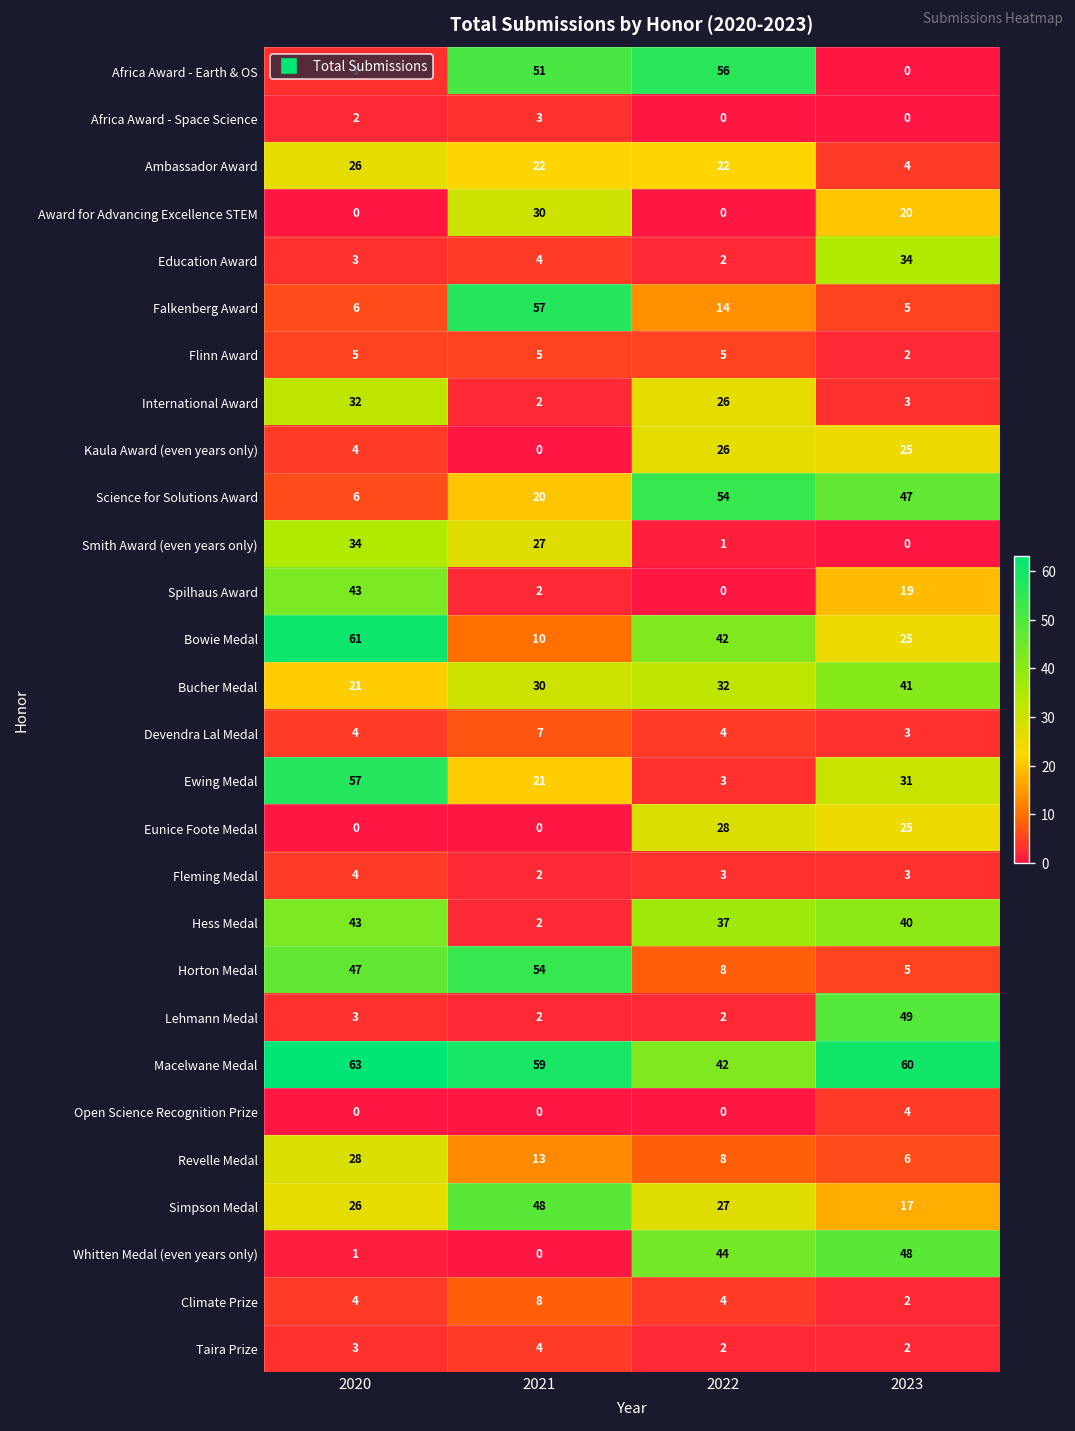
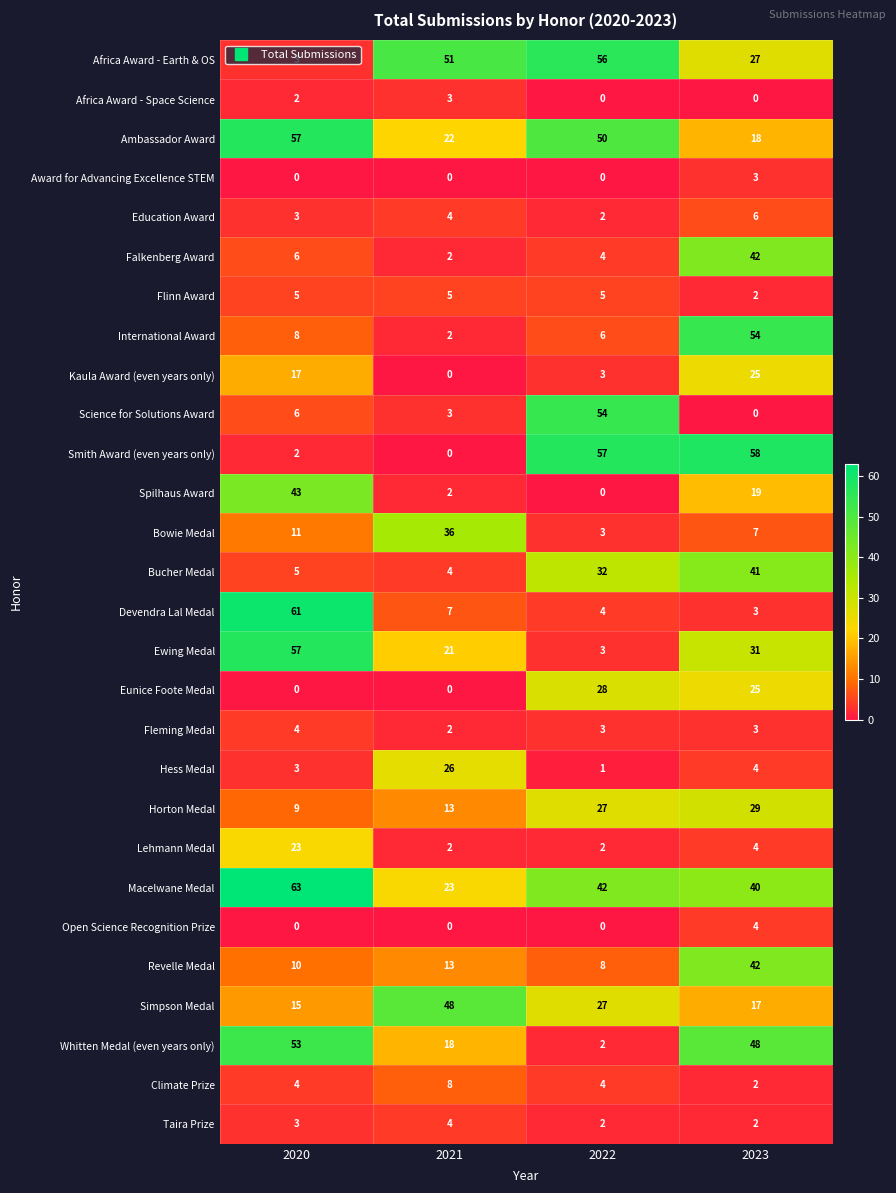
  {
    "Africa Award - Earth & OS": {
      "2021": 51,
      "2022": 56,
-     "2023": 0
+     "2023": 27
    },
    "Africa Award - Space Science": {
      "2020": 2,
      "2021": 3,
      "2022": 0,
      "2023": 0
    },
    "Ambassador Award": {
-     "2020": 26,
+     "2020": 57,
      "2021": 22,
-     "2022": 22,
-     "2023": 4
+     "2022": 50,
+     "2023": 18
    },
    "Award for Advancing Excellence STEM": {
      "2020": 0,
-     "2021": 30,
+     "2021": 0,
      "2022": 0,
-     "2023": 20
+     "2023": 3
    },
    "Education Award": {
      "2020": 3,
      "2021": 4,
      "2022": 2,
-     "2023": 34
+     "2023": 6
    },
    "Falkenberg Award": {
      "2020": 6,
-     "2021": 57,
-     "2022": 14,
-     "2023": 5
+     "2021": 2,
+     "2022": 4,
+     "2023": 42
    },
    "Flinn Award": {
      "2020": 5,
      "2021": 5,
      "2022": 5,
      "2023": 2
    },
    "International Award": {
-     "2020": 32,
+     "2020": 8,
      "2021": 2,
-     "2022": 26,
-     "2023": 3
+     "2022": 6,
+     "2023": 54
    },
    "Kaula Award (even years only)": {
-     "2020": 4,
+     "2020": 17,
      "2021": 0,
-     "2022": 26,
+     "2022": 3,
      "2023": 25
    },
    "Science for Solutions Award": {
      "2020": 6,
-     "2021": 20,
+     "2021": 3,
      "2022": 54,
-     "2023": 47
+     "2023": 0
    },
    "Smith Award (even years only)": {
-     "2020": 34,
-     "2021": 27,
-     "2022": 1,
-     "2023": 0
+     "2020": 2,
+     "2021": 0,
+     "2022": 57,
+     "2023": 58
    },
    "Spilhaus Award": {
      "2020": 43,
      "2021": 2,
      "2022": 0,
      "2023": 19
    },
    "Bowie Medal": {
-     "2020": 61,
-     "2021": 10,
-     "2022": 42,
-     "2023": 25
+     "2020": 11,
+     "2021": 36,
+     "2022": 3,
+     "2023": 7
    },
    "Bucher Medal": {
-     "2020": 21,
-     "2021": 30,
+     "2020": 5,
+     "2021": 4,
      "2022": 32,
      "2023": 41
    },
    "Devendra Lal Medal": {
-     "2020": 4,
+     "2020": 61,
      "2021": 7,
      "2022": 4,
      "2023": 3
    },
    "Ewing Medal": {
      "2020": 57,
      "2021": 21,
      "2022": 3,
      "2023": 31
    },
    "Eunice Foote Medal": {
      "2020": 0,
      "2021": 0,
      "2022": 28,
      "2023": 25
    },
    "Fleming Medal": {
      "2020": 4,
      "2021": 2,
      "2022": 3,
      "2023": 3
    },
    "Hess Medal": {
-     "2020": 43,
-     "2021": 2,
-     "2022": 37,
-     "2023": 40
+     "2020": 3,
+     "2021": 26,
+     "2022": 1,
+     "2023": 4
    },
    "Horton Medal": {
-     "2020": 47,
-     "2021": 54,
-     "2022": 8,
-     "2023": 5
+     "2020": 9,
+     "2021": 13,
+     "2022": 27,
+     "2023": 29
    },
    "Lehmann Medal": {
-     "2020": 3,
+     "2020": 23,
      "2021": 2,
      "2022": 2,
-     "2023": 49
+     "2023": 4
    },
    "Macelwane Medal": {
      "2020": 63,
-     "2021": 59,
+     "2021": 23,
      "2022": 42,
-     "2023": 60
+     "2023": 40
    },
    "Open Science Recognition Prize": {
      "2020": 0,
      "2021": 0,
      "2022": 0,
      "2023": 4
    },
    "Revelle Medal": {
-     "2020": 28,
+     "2020": 10,
      "2021": 13,
      "2022": 8,
-     "2023": 6
+     "2023": 42
    },
    "Simpson Medal": {
-     "2020": 26,
+     "2020": 15,
      "2021": 48,
      "2022": 27,
      "2023": 17
    },
    "Whitten Medal (even years only)": {
-     "2020": 1,
-     "2021": 0,
-     "2022": 44,
+     "2020": 53,
+     "2021": 18,
+     "2022": 2,
      "2023": 48
    },
    "Climate Prize": {
      "2020": 4,
      "2021": 8,
      "2022": 4,
      "2023": 2
    },
    "Taira Prize": {
      "2020": 3,
      "2021": 4,
      "2022": 2,
      "2023": 2
    }
  }
